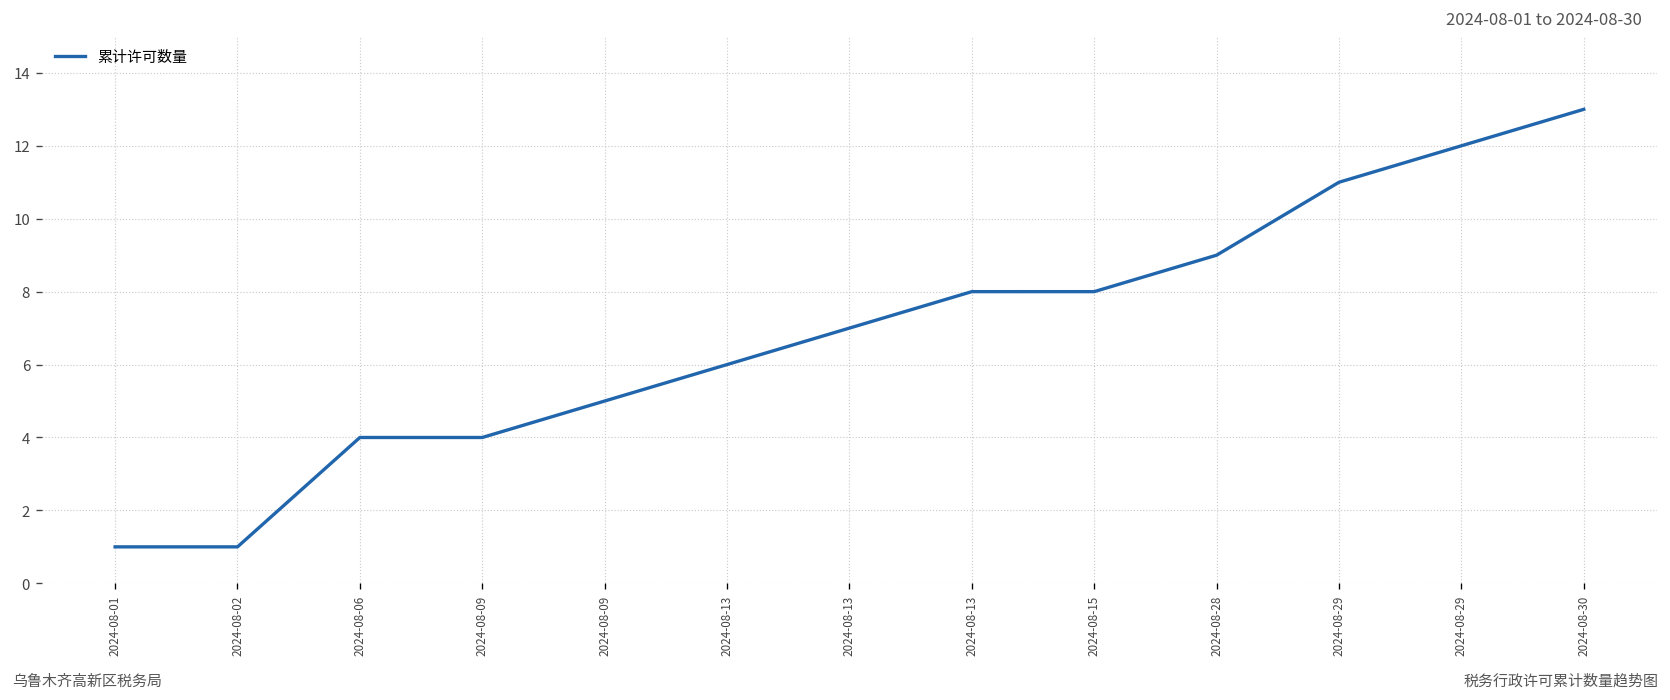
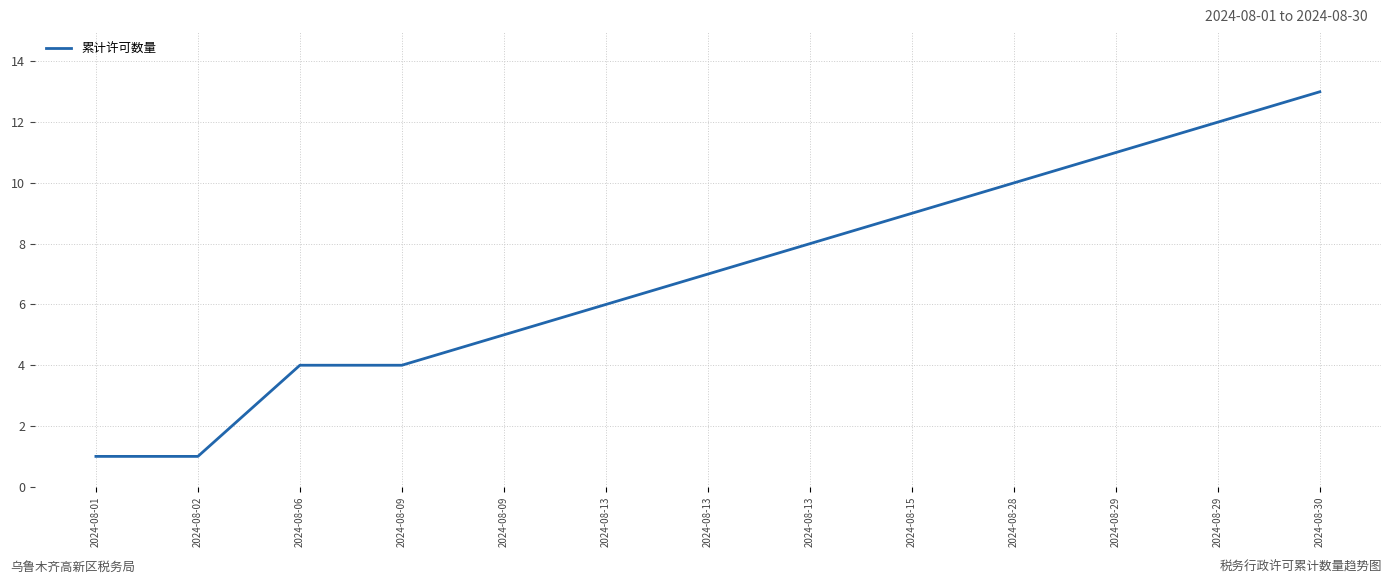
  {
    "2024-08-01": 1,
    "2024-08-02": 1,
    "2024-08-06": 4,
-   "2024-08-15": 8,
-   "2024-08-28": 9,
+   "2024-08-15": 9,
+   "2024-08-28": 10,
    "2024-08-30": 13
  }
